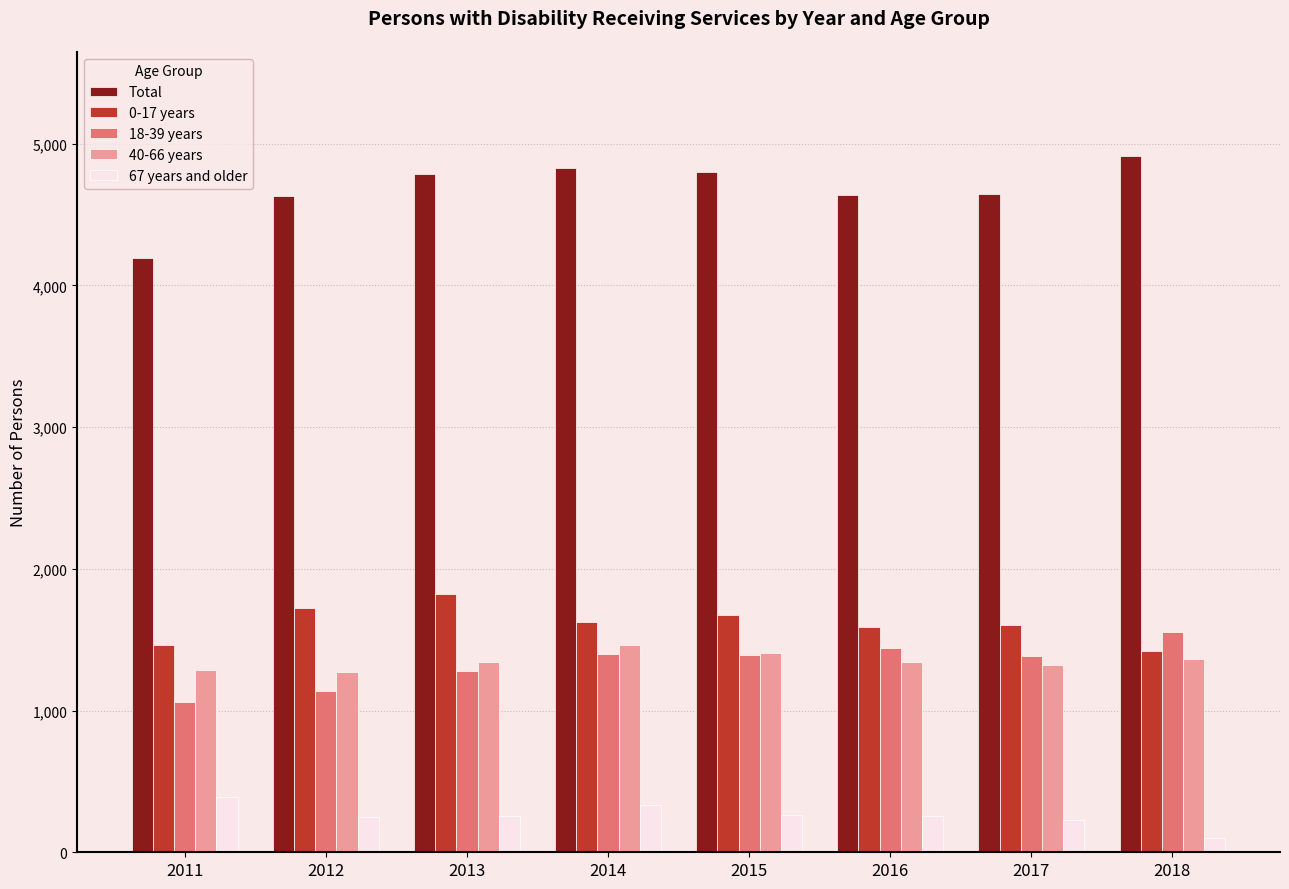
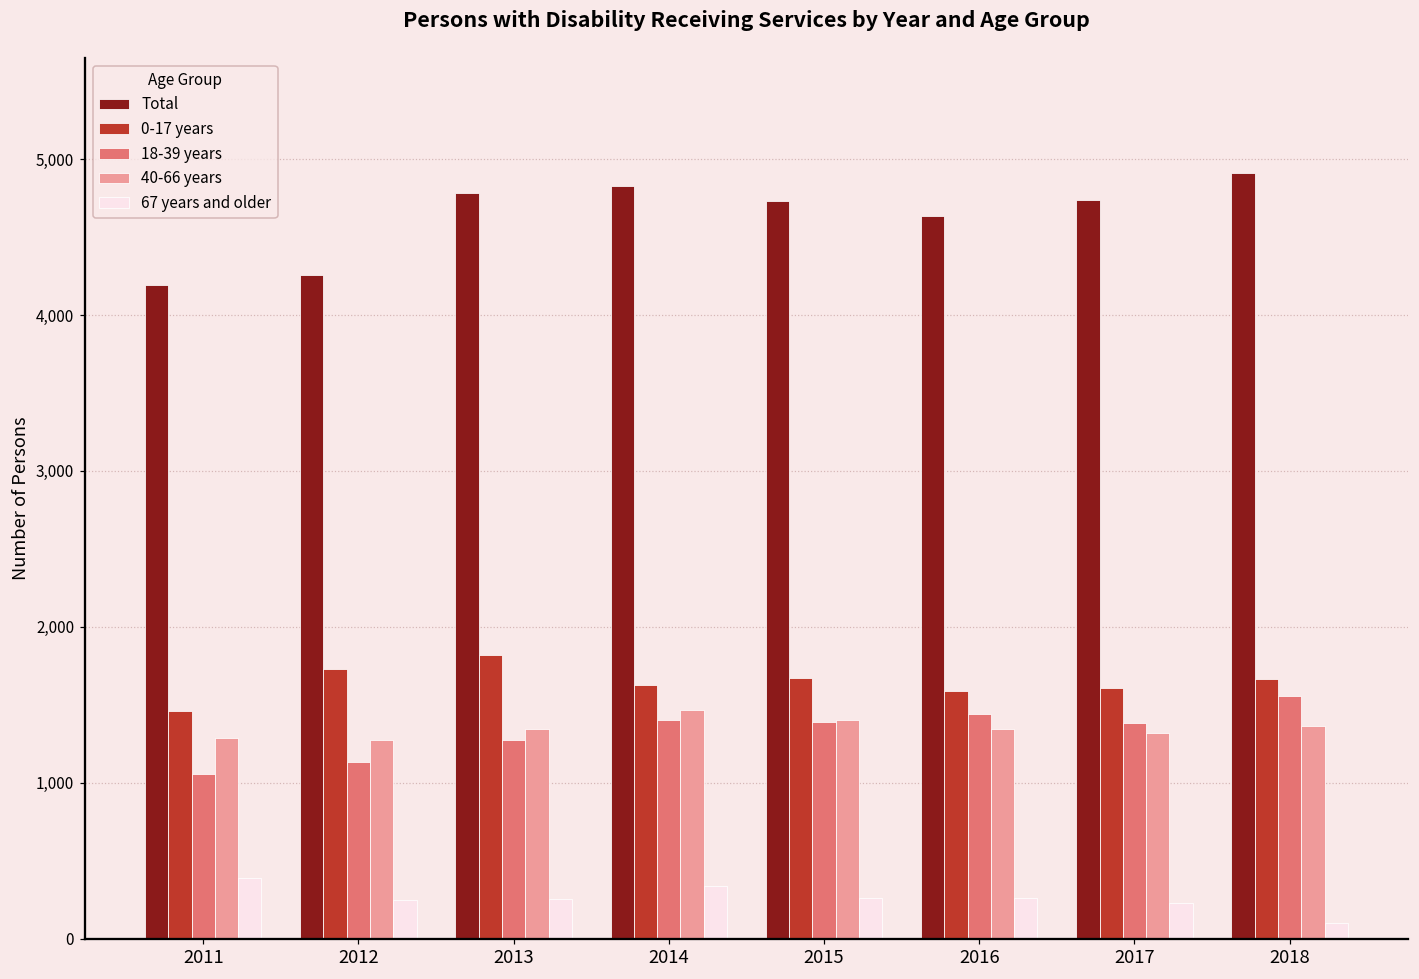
  {
    "Total": {
      "2011": "4,190",
-     "2012": "4,630",
+     "2012": "4,260",
      "2013": "4,780",
      "2014": "4,830",
-     "2015": "4,800",
+     "2015": "4,730",
      "2016": "4,640",
-     "2017": "4,640",
+     "2017": "4,740",
      "2018": "4,910"
    },
    "0-17 years": {
      "2011": "1,460",
      "2012": "1,730",
      "2013": "1,820",
      "2014": "1,630",
      "2015": "1,670",
      "2016": "1,590",
      "2017": "1,610",
-     "2018": "1,420"
+     "2018": "1,670"
    },
    "67 years and older": {
      "2011": "390",
      "2012": "250",
      "2013": "250",
      "2014": "340",
      "2015": "260",
      "2016": "260",
      "2017": "230",
      "2018": "100"
    }
  }
